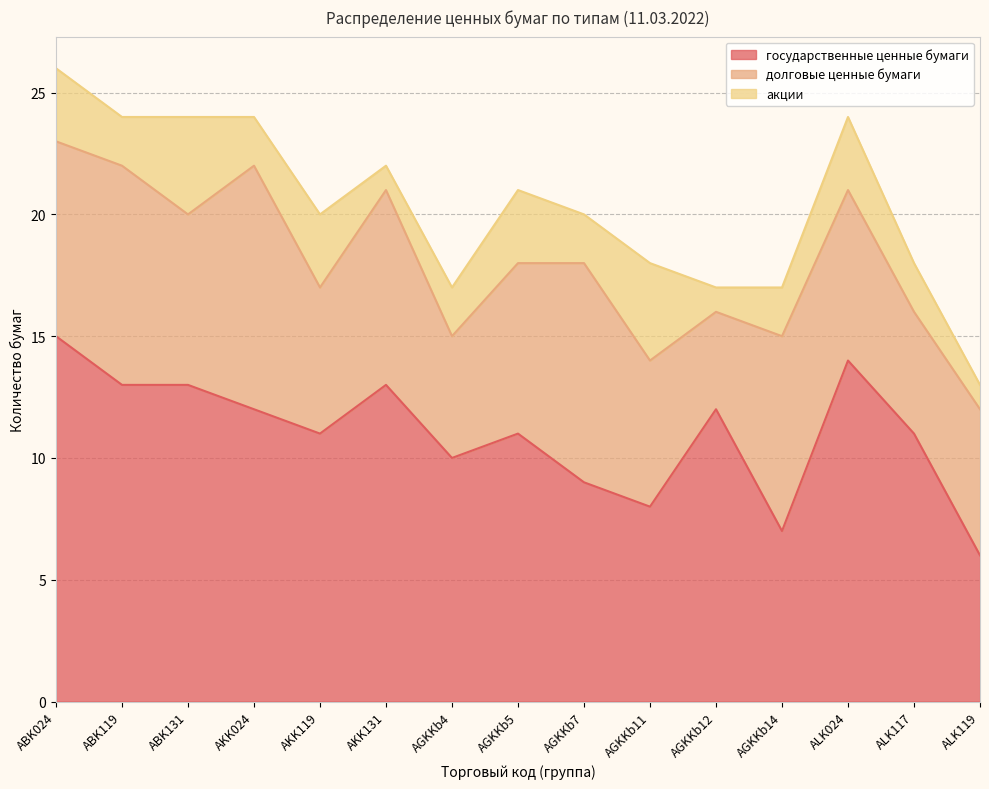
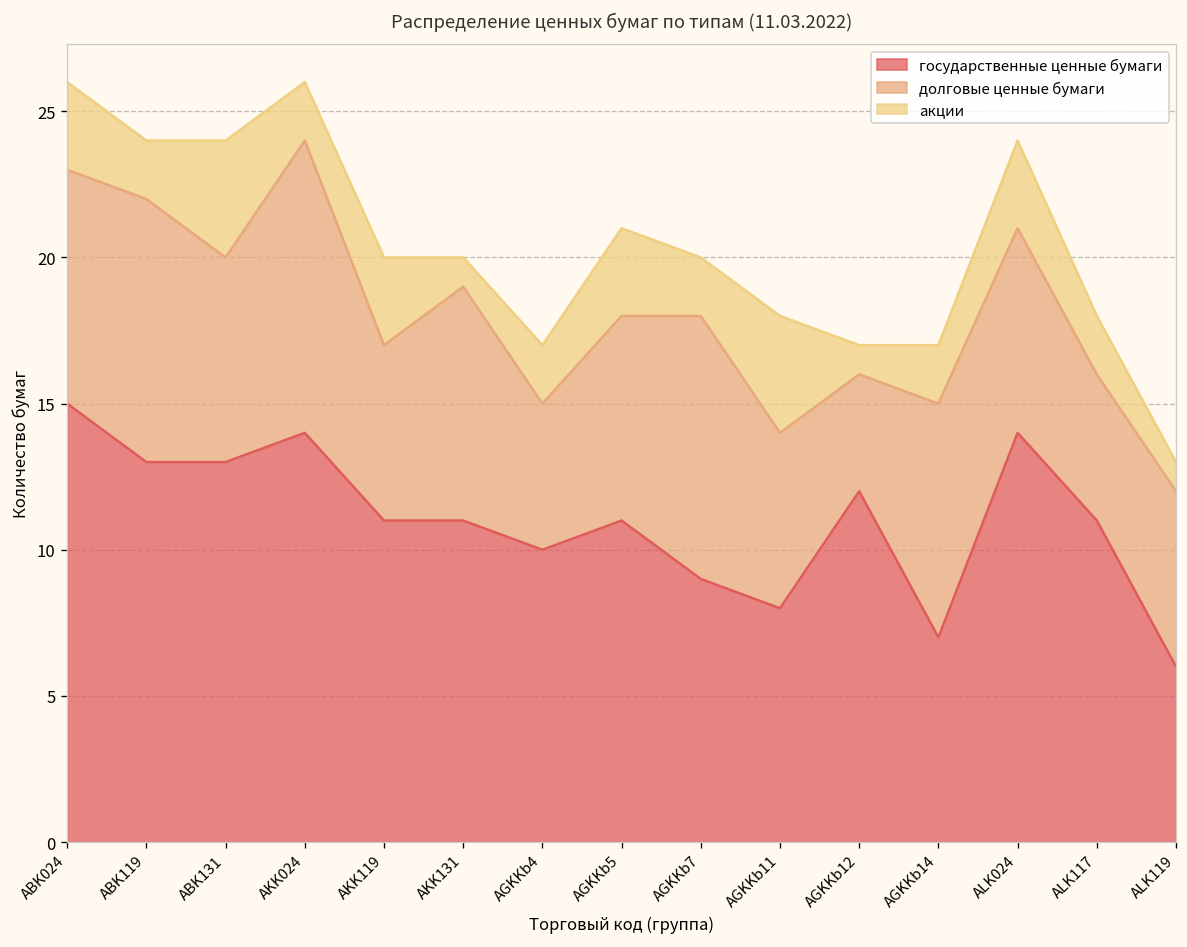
  {
    "государственные ценные бумаги": {
      "ABK024": 15,
      "ABK119": 13,
      "ABK131": 13,
-     "AKK024": 12,
+     "AKK024": 14,
      "AKK119": 11,
-     "AKK131": 13,
+     "AKK131": 11,
      "AGKKb4": 10,
      "AGKKb5": 11,
      "AGKKb7": 9,
      "AGKKb11": 8,
      "AGKKb12": 12,
      "AGKKb14": 7,
      "ALK024": 14,
      "ALK117": 11,
      "ALK119": 6
    }
  }
